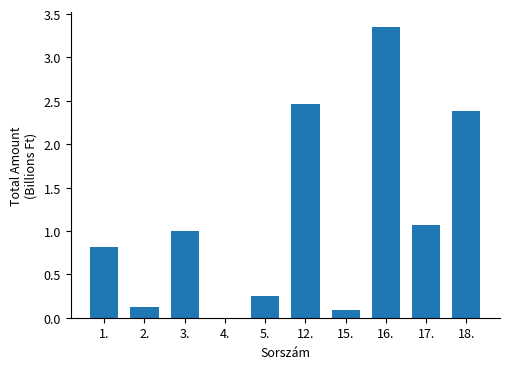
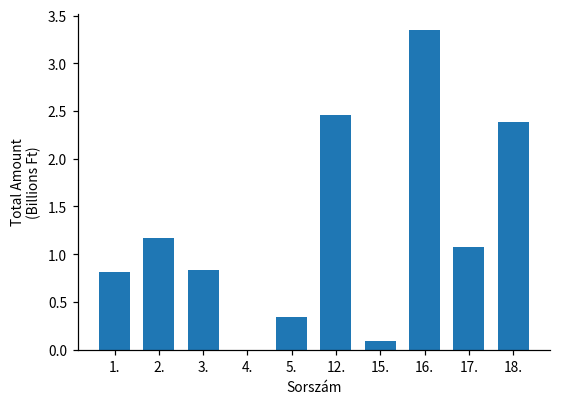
  {
    "1.": 0.8,
-   "2.": 0.1,
-   "3.": 1.0,
+   "2.": 1.2,
+   "3.": 0.8,
    "4.": 0.0,
-   "5.": 0.2,
+   "5.": 0.3,
    "12.": 2.5,
    "15.": 0.1,
    "16.": 3.4,
    "17.": 1.1,
    "18.": 2.4
  }
